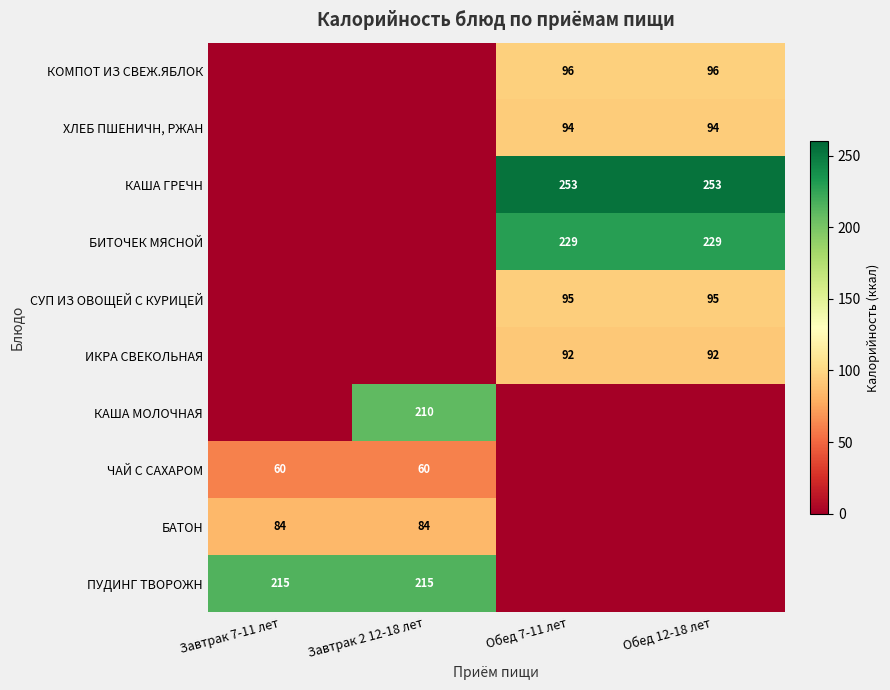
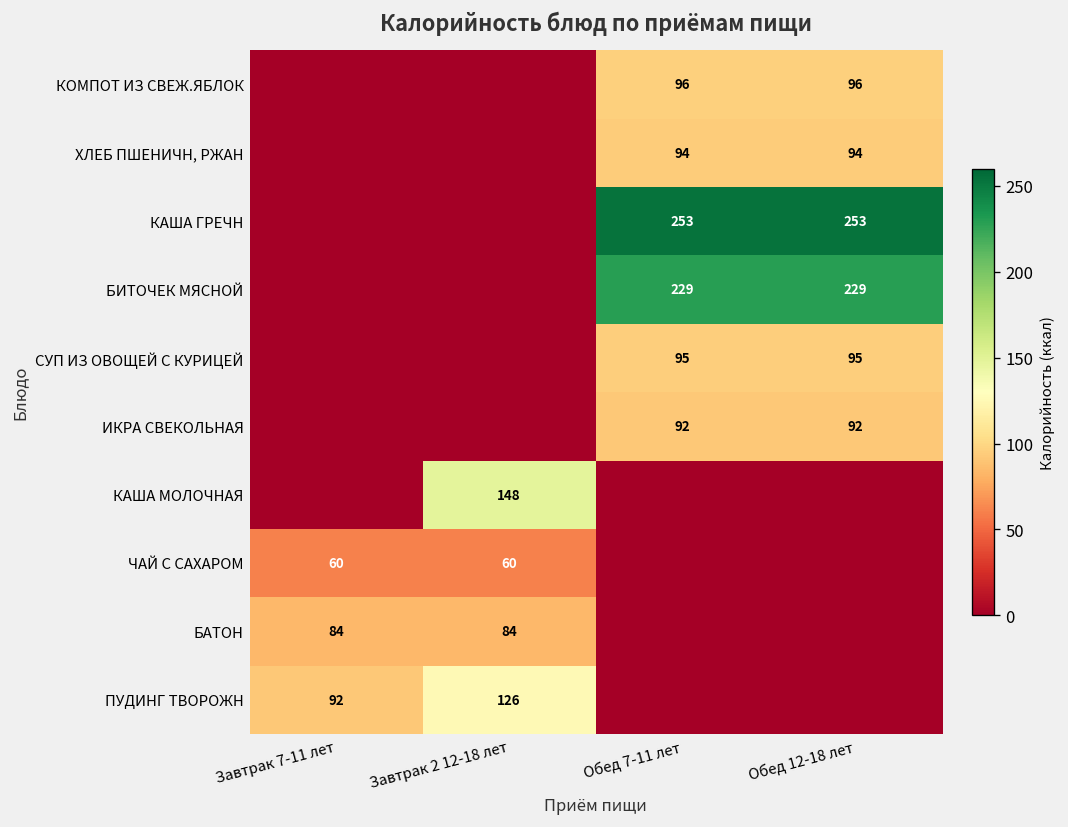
  {
    "КОМПОТ ИЗ СВЕЖ.ЯБЛОК": {
      "Обед 7-11 лет": 96,
      "Обед 12-18 лет": 96
    },
    "ХЛЕБ ПШЕНИЧН, РЖАН": {
      "Обед 7-11 лет": 94,
      "Обед 12-18 лет": 94
    },
    "КАША ГРЕЧН": {
      "Обед 7-11 лет": 253,
      "Обед 12-18 лет": 253
    },
    "БИТОЧЕК МЯСНОЙ": {
      "Обед 7-11 лет": 229,
      "Обед 12-18 лет": 229
    },
    "СУП ИЗ ОВОЩЕЙ С КУРИЦЕЙ": {
      "Обед 7-11 лет": 95,
      "Обед 12-18 лет": 95
    },
    "ИКРА СВЕКОЛЬНАЯ": {
      "Обед 7-11 лет": 92,
      "Обед 12-18 лет": 92
    },
    "КАША МОЛОЧНАЯ": {
-     "Завтрак 2 12-18 лет": 210
+     "Завтрак 2 12-18 лет": 148
    },
    "ЧАЙ С САХАРОМ": {
      "Завтрак 7-11 лет": 60,
      "Завтрак 2 12-18 лет": 60
    },
    "БАТОН": {
      "Завтрак 7-11 лет": 84,
      "Завтрак 2 12-18 лет": 84
    },
    "ПУДИНГ ТВОРОЖН": {
-     "Завтрак 7-11 лет": 215,
-     "Завтрак 2 12-18 лет": 215
+     "Завтрак 7-11 лет": 92,
+     "Завтрак 2 12-18 лет": 126
    }
  }
